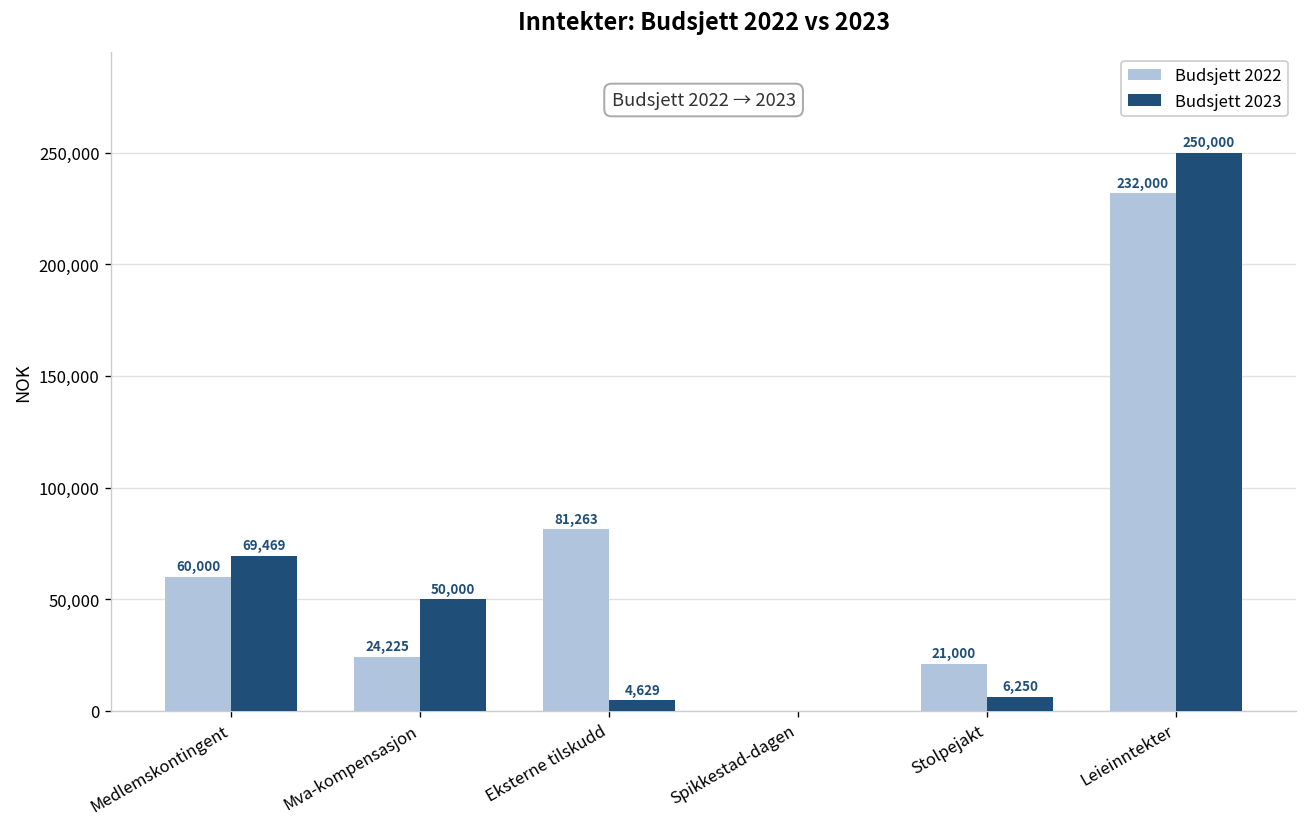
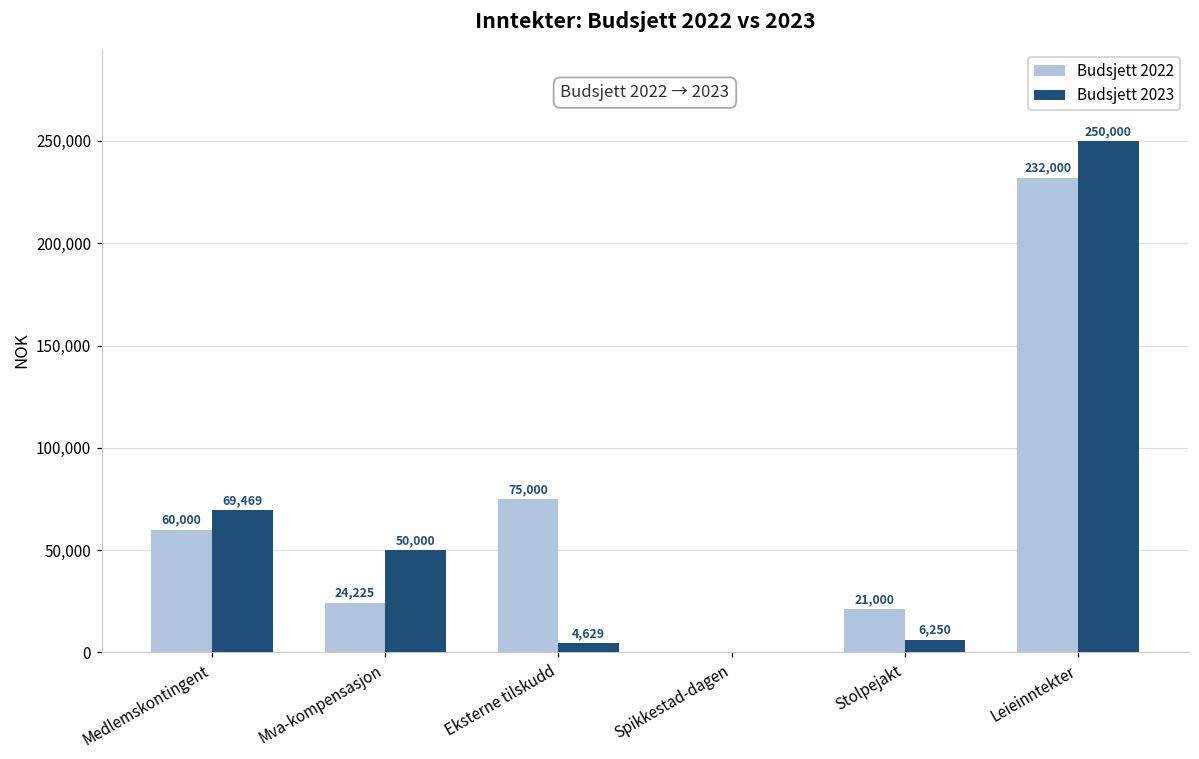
  {
    "Budsjett 2022": {
      "Medlemskontingent": "60,000",
      "Mva-kompensasjon": "24,225",
-     "Eksterne tilskudd": "81,263",
+     "Eksterne tilskudd": "75,000",
      "Stolpejakt": "21,000",
      "Leieinntekter": "232,000"
    },
    "Budsjett 2023": {
      "Medlemskontingent": "69,469",
      "Mva-kompensasjon": "50,000",
      "Eksterne tilskudd": "4,629",
      "Stolpejakt": "6,250",
      "Leieinntekter": "250,000"
    }
  }
